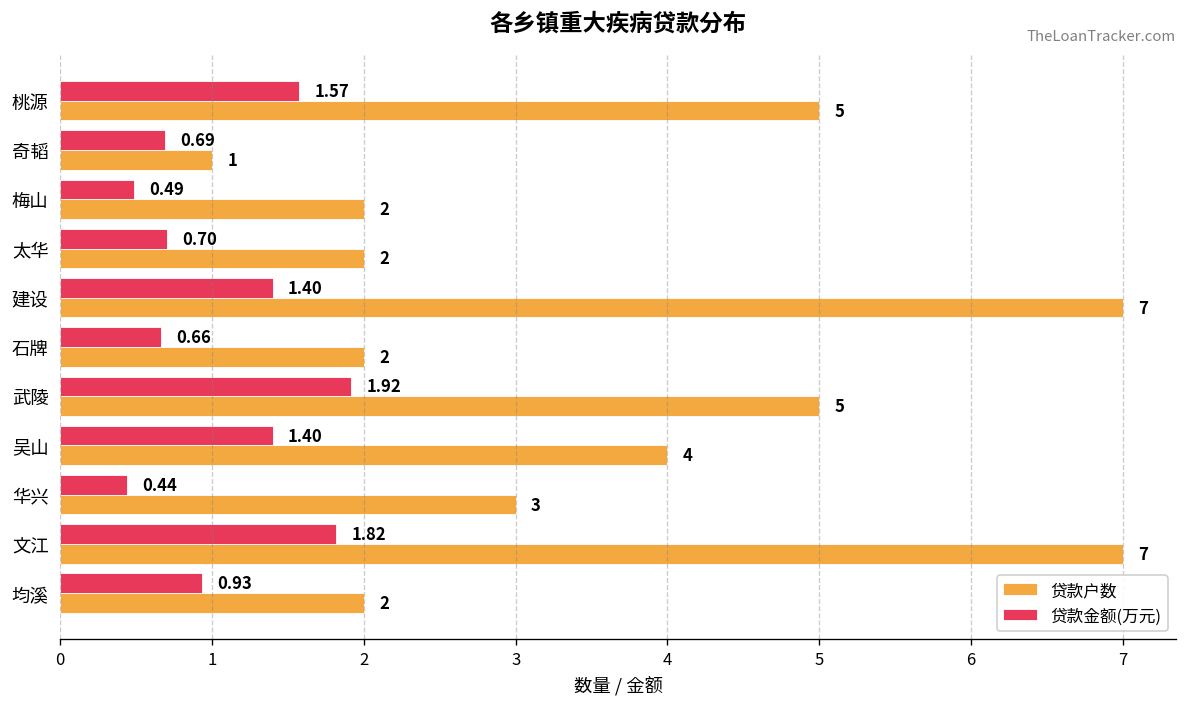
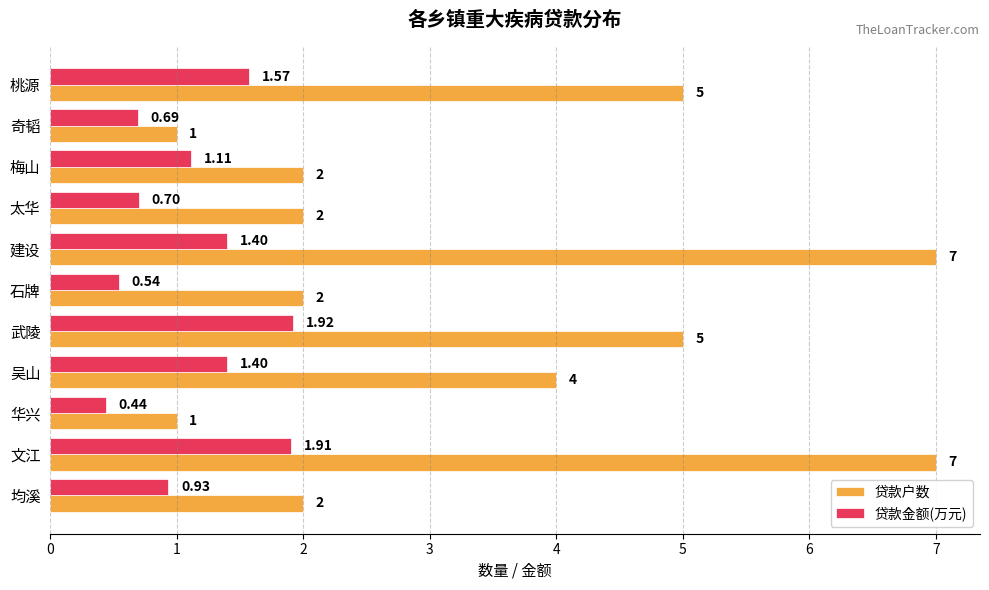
  {
    "贷款户数": {
      "桃源": 5,
      "奇韬": 1,
      "梅山": 2,
      "太华": 2,
      "建设": 7,
      "石牌": 2,
      "武陵": 5,
      "吴山": 4,
-     "华兴": 3,
+     "华兴": 1,
      "文江": 7,
      "均溪": 2
    },
    "贷款金额(万元)": {
      "桃源": 1.57,
      "奇韬": 0.69,
-     "梅山": 0.49,
+     "梅山": 1.11,
      "太华": 0.70,
      "建设": 1.40,
-     "石牌": 0.66,
+     "石牌": 0.54,
      "武陵": 1.92,
      "吴山": 1.40,
      "华兴": 0.44,
-     "文江": 1.82,
+     "文江": 1.91,
      "均溪": 0.93
    }
  }
